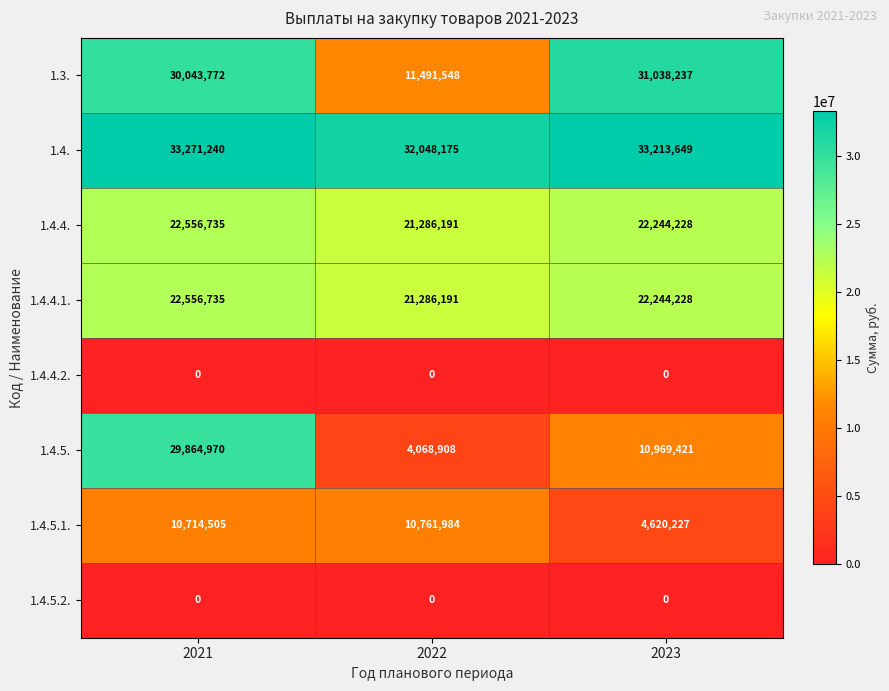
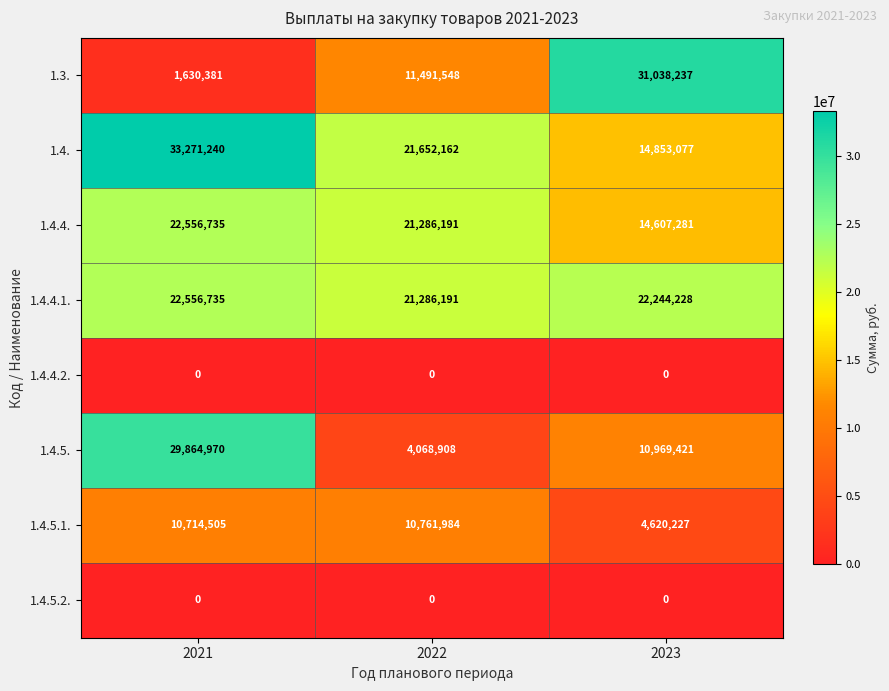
  {
    "1.3.": {
-     "2021": "30,043,772",
+     "2021": "1,630,381",
      "2022": "11,491,548",
      "2023": "31,038,237"
    },
    "1.4.": {
      "2021": "33,271,240",
-     "2022": "32,048,175",
-     "2023": "33,213,649"
+     "2022": "21,652,162",
+     "2023": "14,853,077"
    },
    "1.4.4.": {
      "2021": "22,556,735",
      "2022": "21,286,191",
-     "2023": "22,244,228"
+     "2023": "14,607,281"
    },
    "1.4.4.1.": {
      "2021": "22,556,735",
      "2022": "21,286,191",
      "2023": "22,244,228"
    },
    "1.4.4.2.": {
      "2021": "0",
      "2022": "0",
      "2023": "0"
    },
    "1.4.5.": {
      "2021": "29,864,970",
      "2022": "4,068,908",
      "2023": "10,969,421"
    },
    "1.4.5.1.": {
      "2021": "10,714,505",
      "2022": "10,761,984",
      "2023": "4,620,227"
    },
    "1.4.5.2.": {
      "2021": "0",
      "2022": "0",
      "2023": "0"
    }
  }
